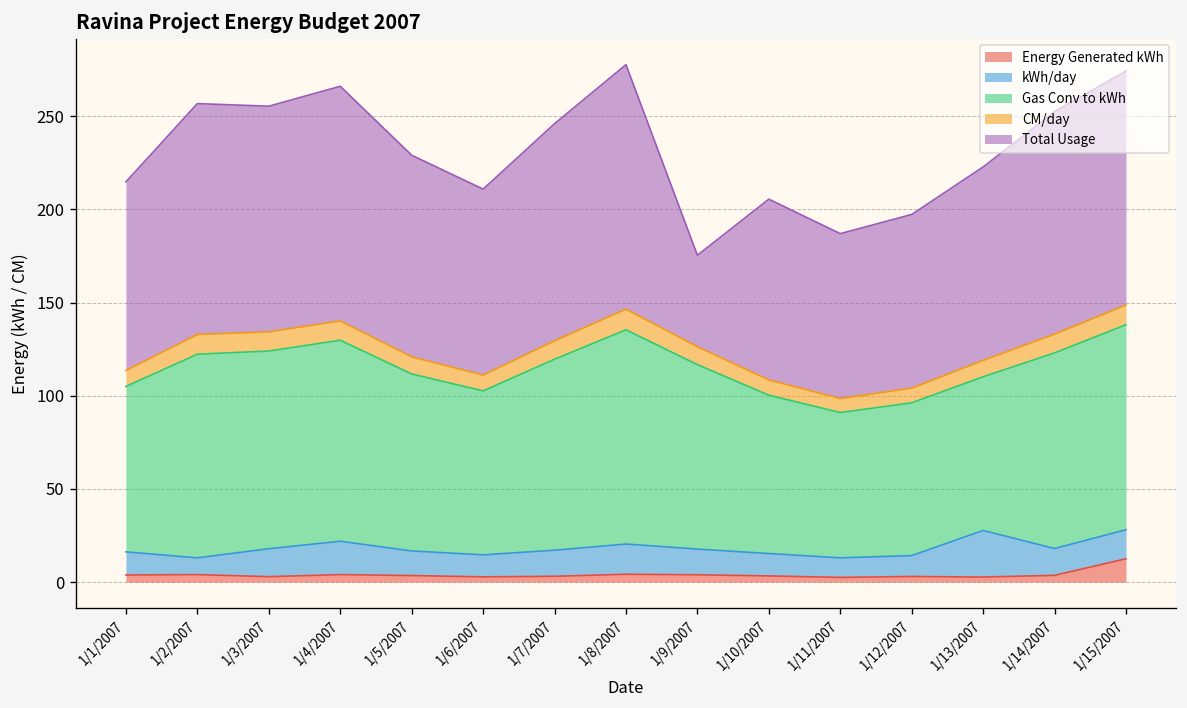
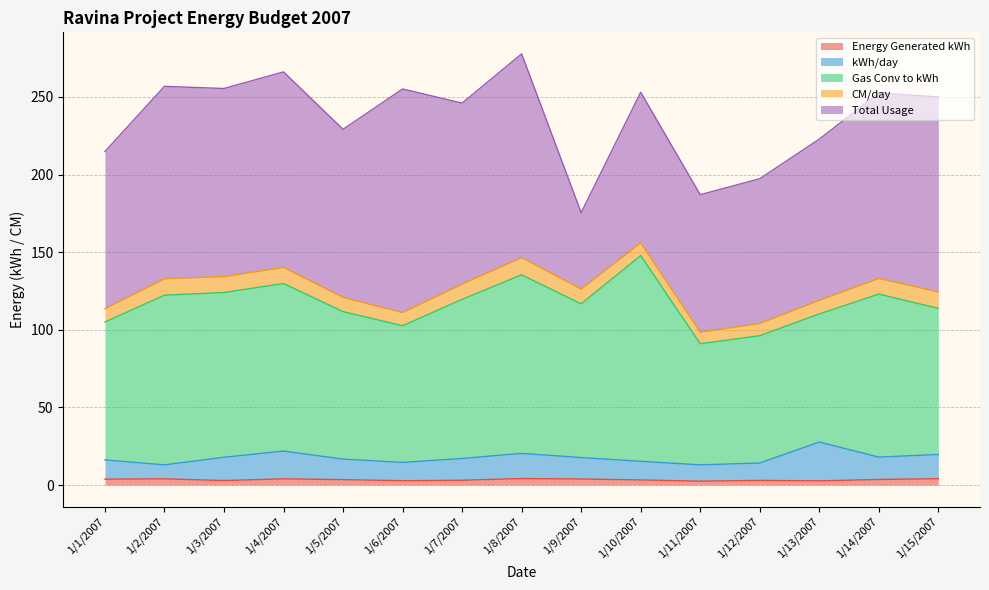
  {
    "Energy Generated kWh": {
      "1/1/2007": 4,
      "1/2/2007": 4,
      "1/3/2007": 3,
      "1/4/2007": 4,
      "1/5/2007": 4,
      "1/6/2007": 3,
      "1/7/2007": 3,
      "1/8/2007": 4,
      "1/9/2007": 4,
      "1/10/2007": 3,
      "1/11/2007": 3,
      "1/12/2007": 3,
      "1/13/2007": 3,
      "1/14/2007": 4,
-     "1/15/2007": 13
+     "1/15/2007": 4
    },
    "kWh/day": {
      "1/1/2007": 12,
      "1/2/2007": 9,
      "1/3/2007": 15,
      "1/4/2007": 18,
      "1/5/2007": 13,
      "1/6/2007": 12,
      "1/7/2007": 14,
      "1/8/2007": 16,
      "1/9/2007": 14,
      "1/10/2007": 12,
      "1/11/2007": 11,
      "1/12/2007": 11,
      "1/13/2007": 25,
      "1/14/2007": 14,
      "1/15/2007": 16
    },
    "Gas Conv to kWh": {
      "1/1/2007": 89,
      "1/2/2007": 109,
      "1/3/2007": 106,
      "1/4/2007": 108,
      "1/5/2007": 95,
      "1/6/2007": 88,
      "1/7/2007": 103,
      "1/8/2007": 115,
      "1/9/2007": 99,
-     "1/10/2007": 85,
+     "1/10/2007": 133,
      "1/11/2007": 78,
      "1/12/2007": 82,
      "1/13/2007": 83,
      "1/14/2007": 105,
-     "1/15/2007": 110
+     "1/15/2007": 94
    },
    "CM/day": {
      "1/1/2007": 9,
      "1/2/2007": 11,
      "1/3/2007": 10,
      "1/4/2007": 10,
      "1/5/2007": 9,
      "1/6/2007": 9,
      "1/7/2007": 10,
      "1/8/2007": 11,
      "1/9/2007": 10,
      "1/10/2007": 8,
      "1/11/2007": 8,
      "1/12/2007": 8,
      "1/13/2007": 9,
      "1/14/2007": 10,
      "1/15/2007": 11
    },
    "Total Usage": {
      "1/1/2007": 101,
      "1/2/2007": 124,
      "1/3/2007": 121,
      "1/4/2007": 126,
      "1/5/2007": 108,
-     "1/6/2007": 100,
+     "1/6/2007": 144,
      "1/7/2007": 117,
      "1/8/2007": 131,
      "1/9/2007": 49,
      "1/10/2007": 97,
      "1/11/2007": 89,
      "1/12/2007": 93,
      "1/13/2007": 104
    }
  }
